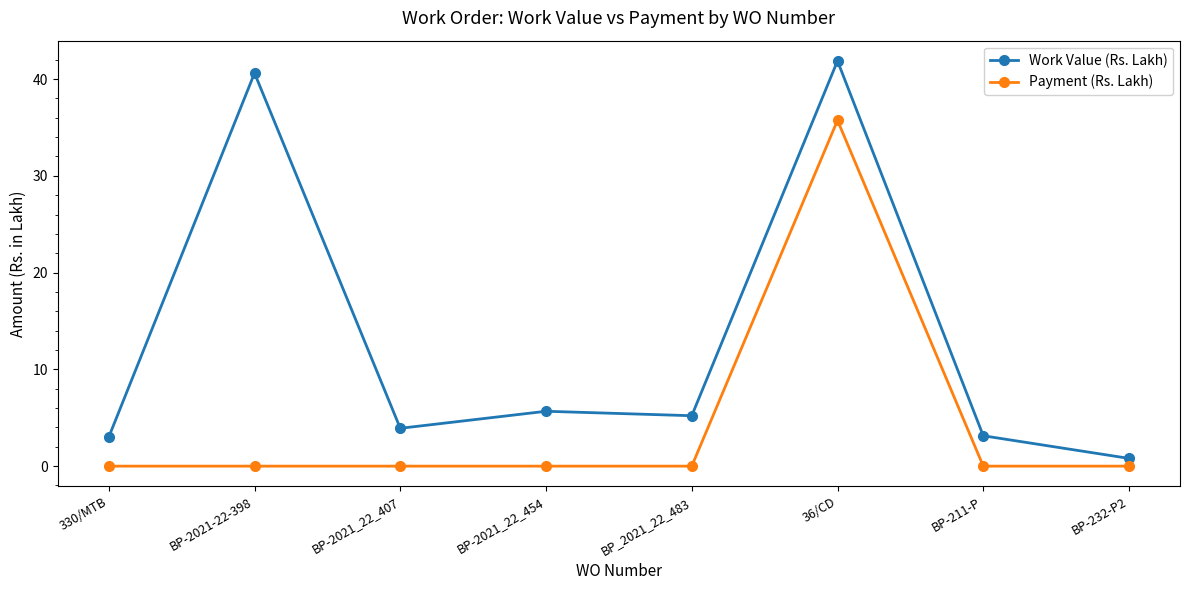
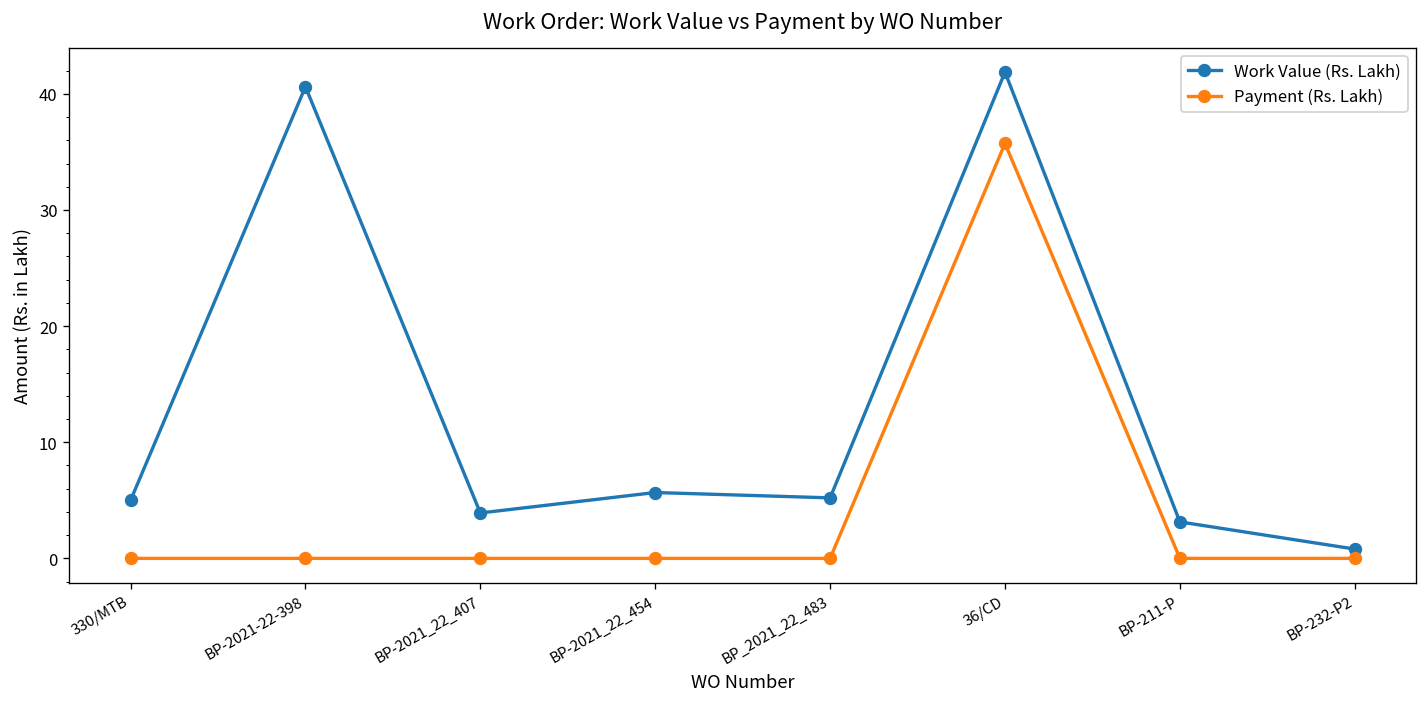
  {
    "Work Value (Rs. Lakh)": {
-     "330/MTB": 3,
+     "330/MTB": 5,
      "BP-2021-22-398": 41,
      "BP-2021_22_407": 4,
      "BP-2021_22_454": 6,
      "BP_2021_22_483": 5,
      "36/CD": 42,
      "BP-211-P": 3,
      "BP-232-P2": 1
    },
    "Payment (Rs. Lakh)": {
      "330/MTB": 0,
      "BP-2021-22-398": 0,
      "BP-2021_22_407": 0,
      "BP-2021_22_454": 0,
      "BP_2021_22_483": 0,
      "36/CD": 36,
      "BP-211-P": 0,
      "BP-232-P2": 0
    }
  }
